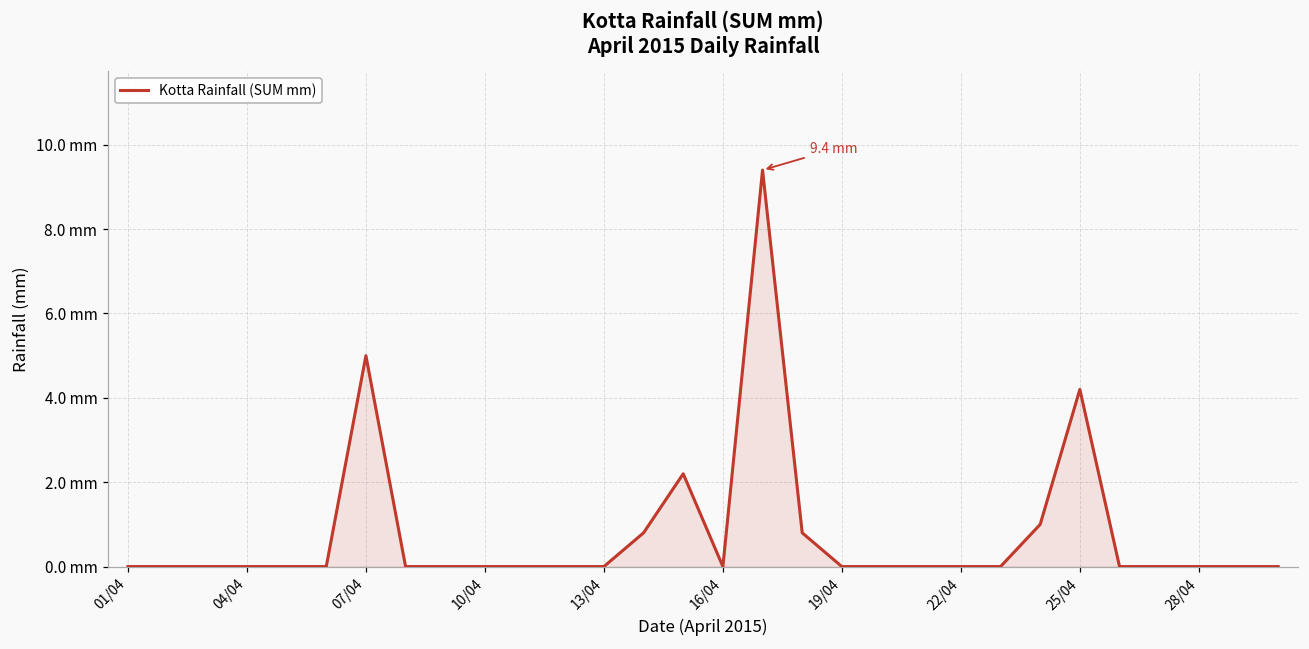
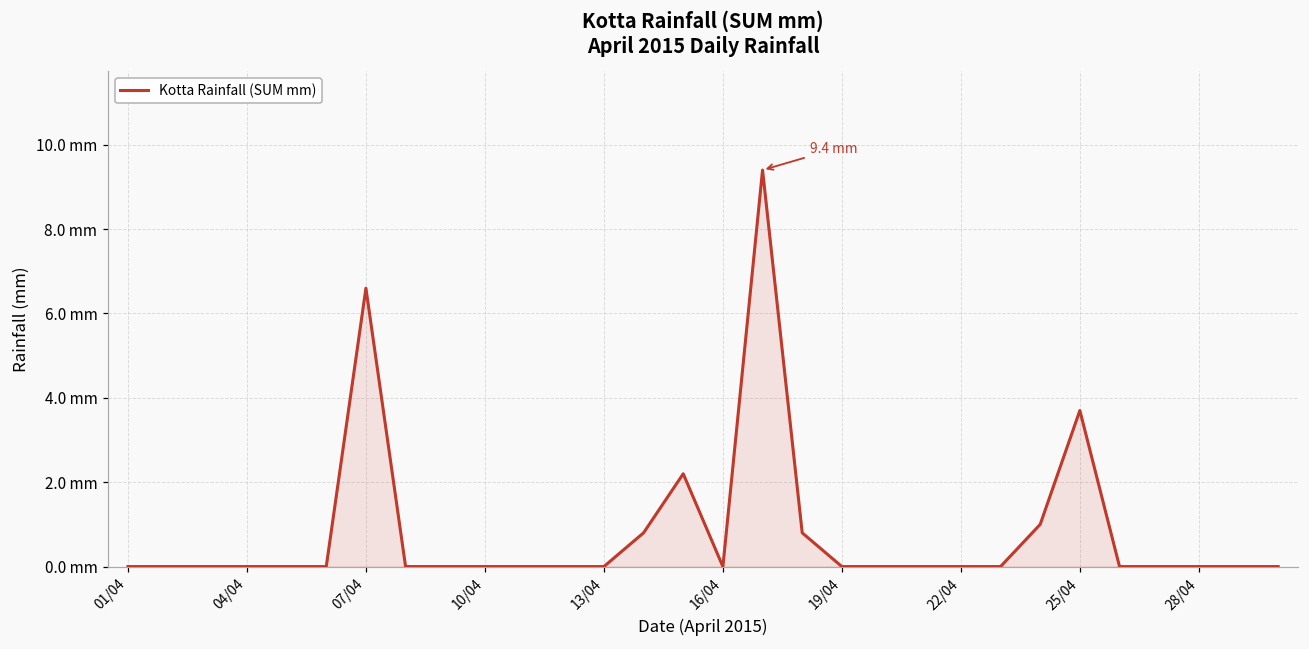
  {
    "01/04": "0.0 mm",
    "04/04": "0.0 mm",
-   "07/04": "5.0 mm",
+   "07/04": "6.6 mm",
    "10/04": "0.0 mm",
    "13/04": "0.0 mm",
    "16/04": "0.0 mm",
    "19/04": "0.0 mm",
    "22/04": "0.0 mm",
-   "25/04": "4.2 mm",
+   "25/04": "3.7 mm",
    "28/04": "0.0 mm"
  }
